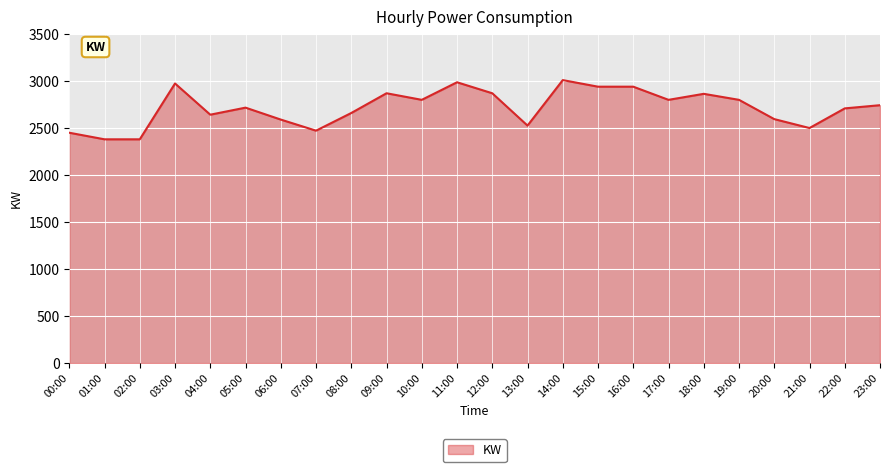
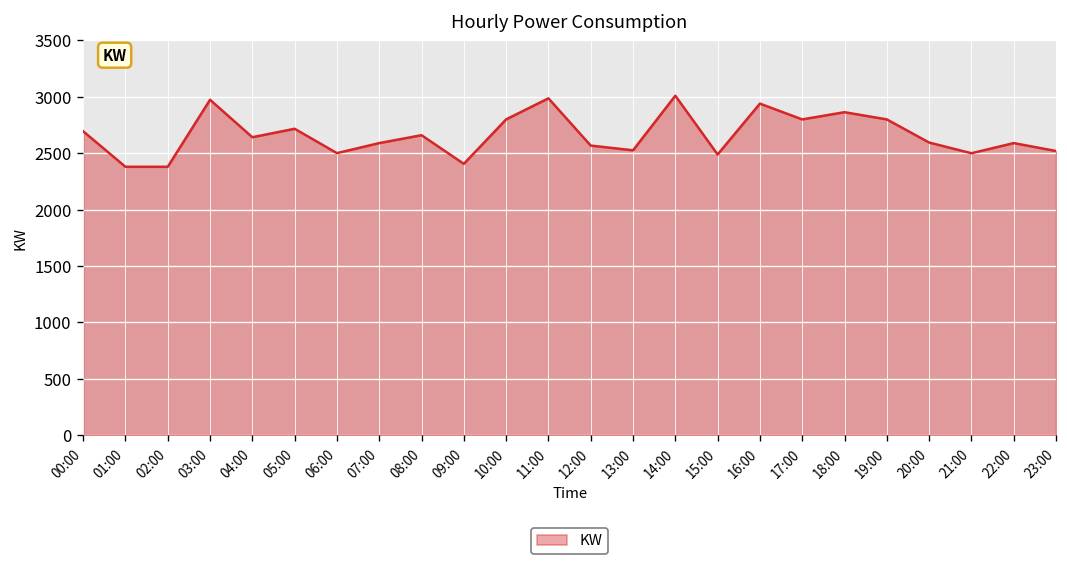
  {
-   "00:00": 2500,
+   "00:00": 2700,
    "01:00": 2400,
    "02:00": 2400,
    "03:00": 3000,
    "04:00": 2600,
    "05:00": 2700,
-   "06:00": 2600,
-   "07:00": 2500,
+   "06:00": 2500,
+   "07:00": 2600,
    "08:00": 2700,
-   "09:00": 2900,
+   "09:00": 2400,
    "10:00": 2800,
    "11:00": 3000,
-   "12:00": 2900,
+   "12:00": 2600,
    "13:00": 2500,
    "14:00": 3000,
-   "15:00": 2900,
+   "15:00": 2500,
    "16:00": 2900,
    "17:00": 2800,
    "18:00": 2900,
    "19:00": 2800,
    "20:00": 2600,
    "21:00": 2500,
-   "22:00": 2700,
-   "23:00": 2700
+   "22:00": 2600,
+   "23:00": 2500
  }
